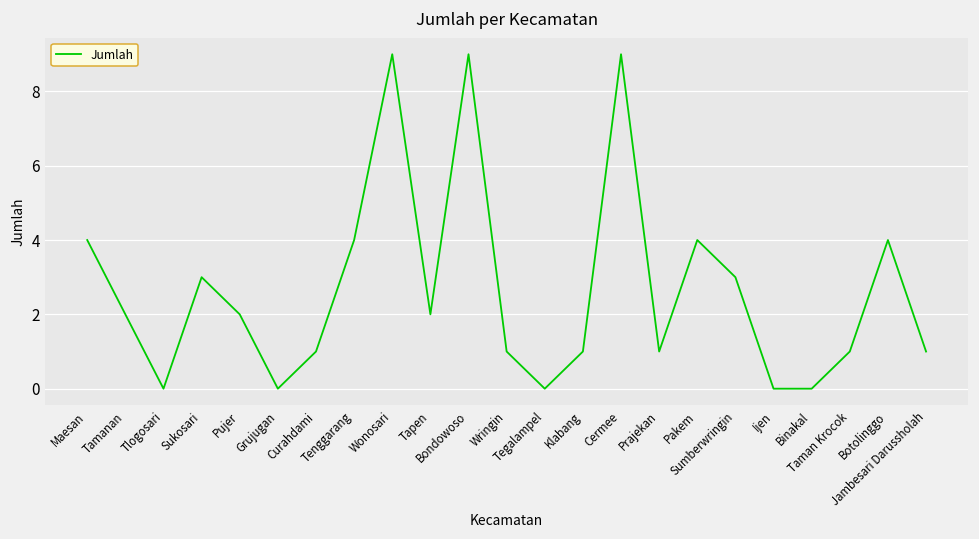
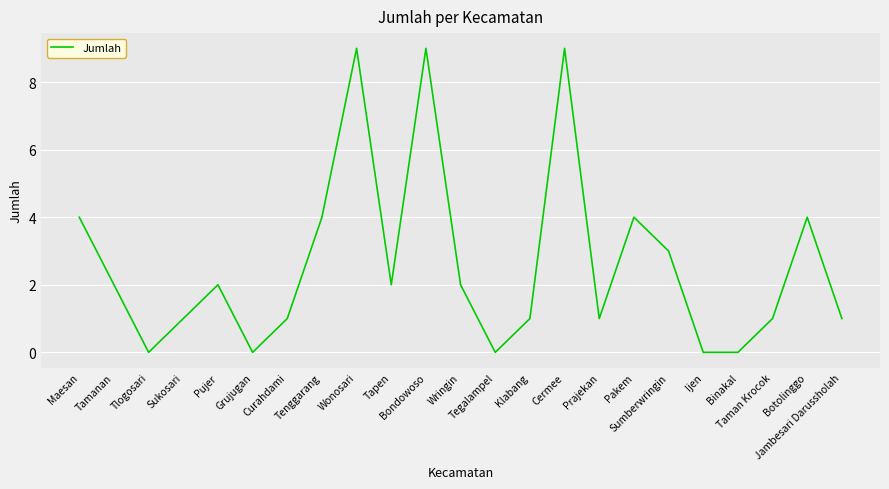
  {
    "Maesan": 4,
    "Tamanan": 2,
    "Tlogosari": 0,
-   "Sukosari": 3,
+   "Sukosari": 1,
    "Pujer": 2,
    "Grujugan": 0,
    "Curahdami": 1,
    "Tenggarang": 4,
    "Wonosari": 9,
    "Tapen": 2,
    "Bondowoso": 9,
-   "Wringin": 1,
+   "Wringin": 2,
    "Tegalampel": 0,
    "Klabang": 1,
    "Cermee": 9,
    "Prajekan": 1,
    "Pakem": 4,
    "Sumberwringin": 3,
    "Ijen": 0,
    "Binakal": 0,
    "Taman Krocok": 1,
    "Botolinggo": 4,
    "Jambesari Darussholah": 1
  }
